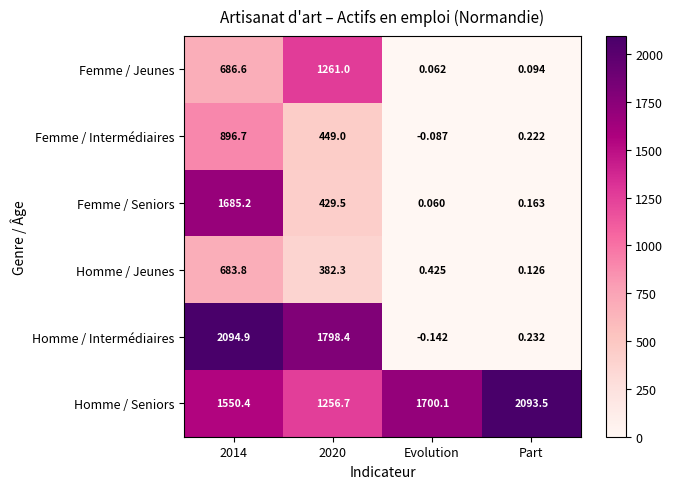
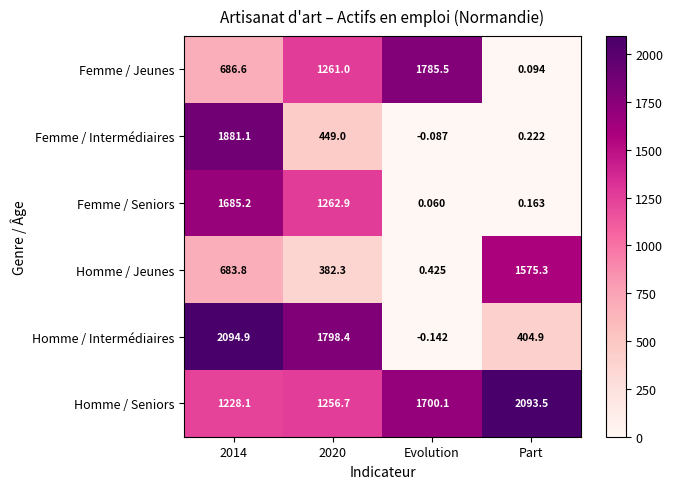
  {
    "Femme / Jeunes": {
      "2014": 686.6,
      "2020": 1261.0,
-     "Evolution": 0.062,
+     "Evolution": 1785.5,
      "Part": 0.094
    },
    "Femme / Intermédiaires": {
-     "2014": 896.7,
+     "2014": 1881.1,
      "2020": 449.0,
      "Evolution": -0.087,
      "Part": 0.222
    },
    "Femme / Seniors": {
      "2014": 1685.2,
-     "2020": 429.5,
+     "2020": 1262.9,
      "Evolution": 0.060,
      "Part": 0.163
    },
    "Homme / Jeunes": {
      "2014": 683.8,
      "2020": 382.3,
      "Evolution": 0.425,
-     "Part": 0.126
+     "Part": 1575.3
    },
    "Homme / Intermédiaires": {
      "2014": 2094.9,
      "2020": 1798.4,
      "Evolution": -0.142,
-     "Part": 0.232
+     "Part": 404.9
    },
    "Homme / Seniors": {
-     "2014": 1550.4,
+     "2014": 1228.1,
      "2020": 1256.7,
      "Evolution": 1700.1,
      "Part": 2093.5
    }
  }
